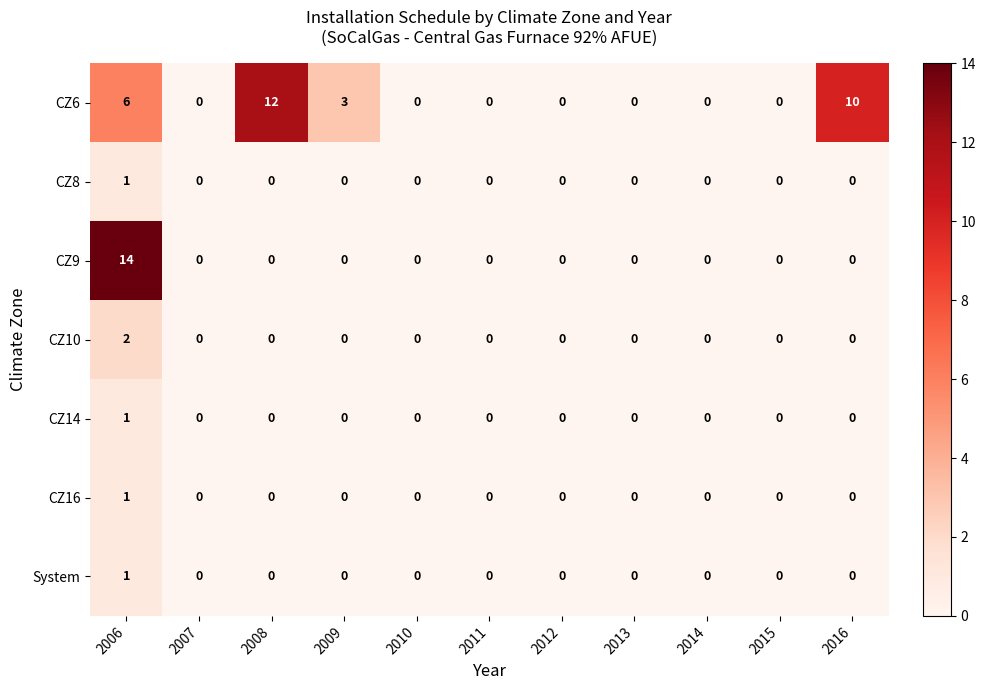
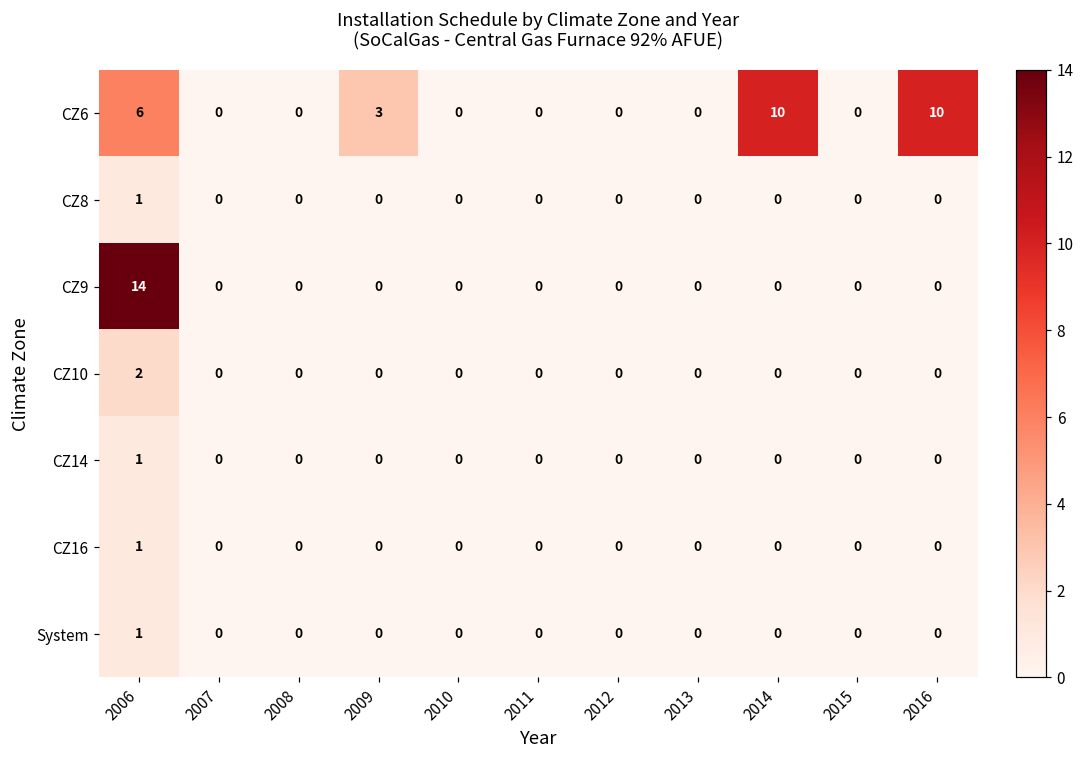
  {
    "CZ6": {
      "2006": 6,
      "2007": 0,
-     "2008": 12,
+     "2008": 0,
      "2009": 3,
      "2010": 0,
      "2011": 0,
      "2012": 0,
      "2013": 0,
-     "2014": 0,
+     "2014": 10,
      "2015": 0,
      "2016": 10
    },
    "CZ8": {
      "2006": 1,
      "2007": 0,
      "2008": 0,
      "2009": 0,
      "2010": 0,
      "2011": 0,
      "2012": 0,
      "2013": 0,
      "2014": 0,
      "2015": 0,
      "2016": 0
    },
    "CZ9": {
      "2006": 14,
      "2007": 0,
      "2008": 0,
      "2009": 0,
      "2010": 0,
      "2011": 0,
      "2012": 0,
      "2013": 0,
      "2014": 0,
      "2015": 0,
      "2016": 0
    },
    "CZ10": {
      "2006": 2,
      "2007": 0,
      "2008": 0,
      "2009": 0,
      "2010": 0,
      "2011": 0,
      "2012": 0,
      "2013": 0,
      "2014": 0,
      "2015": 0,
      "2016": 0
    },
    "CZ14": {
      "2006": 1,
      "2007": 0,
      "2008": 0,
      "2009": 0,
      "2010": 0,
      "2011": 0,
      "2012": 0,
      "2013": 0,
      "2014": 0,
      "2015": 0,
      "2016": 0
    },
    "CZ16": {
      "2006": 1,
      "2007": 0,
      "2008": 0,
      "2009": 0,
      "2010": 0,
      "2011": 0,
      "2012": 0,
      "2013": 0,
      "2014": 0,
      "2015": 0,
      "2016": 0
    },
    "System": {
      "2006": 1,
      "2007": 0,
      "2008": 0,
      "2009": 0,
      "2010": 0,
      "2011": 0,
      "2012": 0,
      "2013": 0,
      "2014": 0,
      "2015": 0,
      "2016": 0
    }
  }
